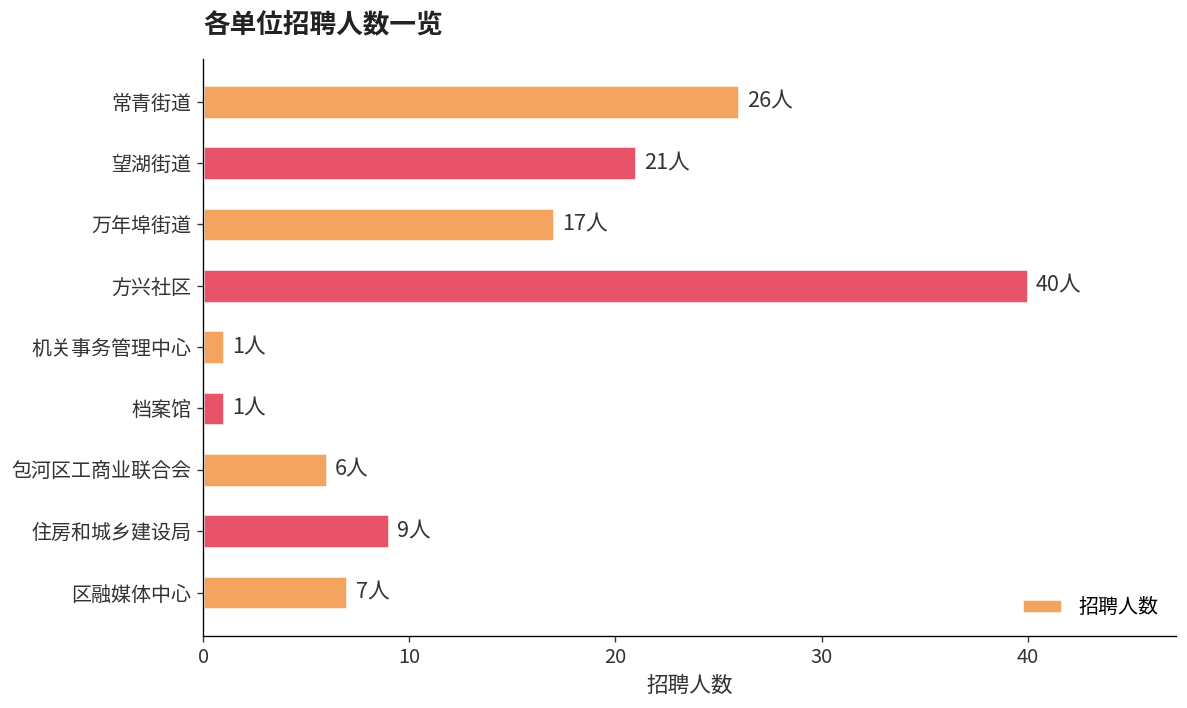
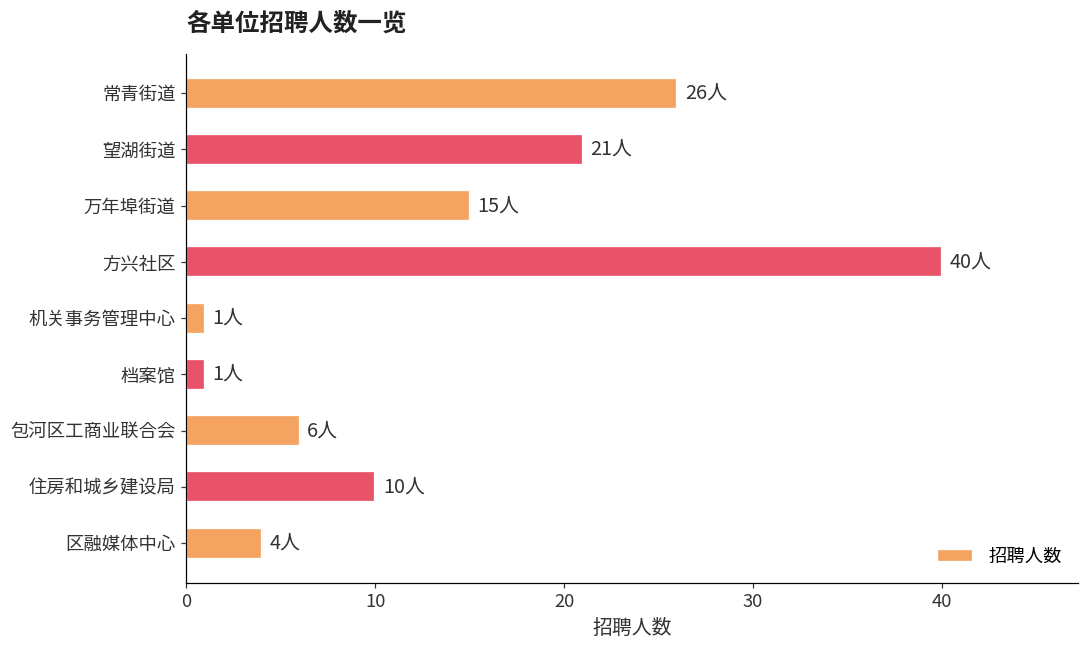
  {
    "常青街道": "26人",
    "望湖街道": "21人",
-   "万年埠街道": "17人",
+   "万年埠街道": "15人",
    "方兴社区": "40人",
    "机关事务管理中心": "1人",
    "档案馆": "1人",
    "包河区工商业联合会": "6人",
-   "住房和城乡建设局": "9人",
-   "区融媒体中心": "7人"
+   "住房和城乡建设局": "10人",
+   "区融媒体中心": "4人"
  }
